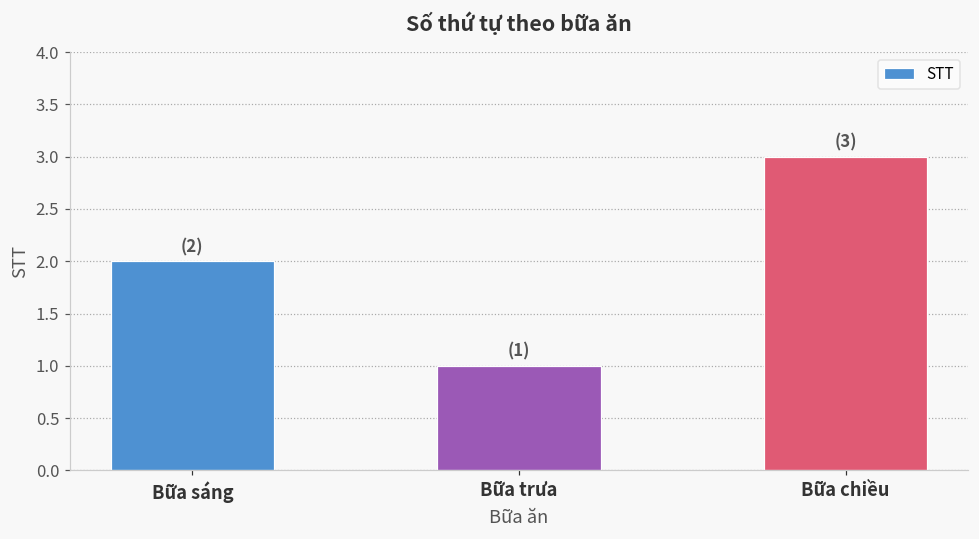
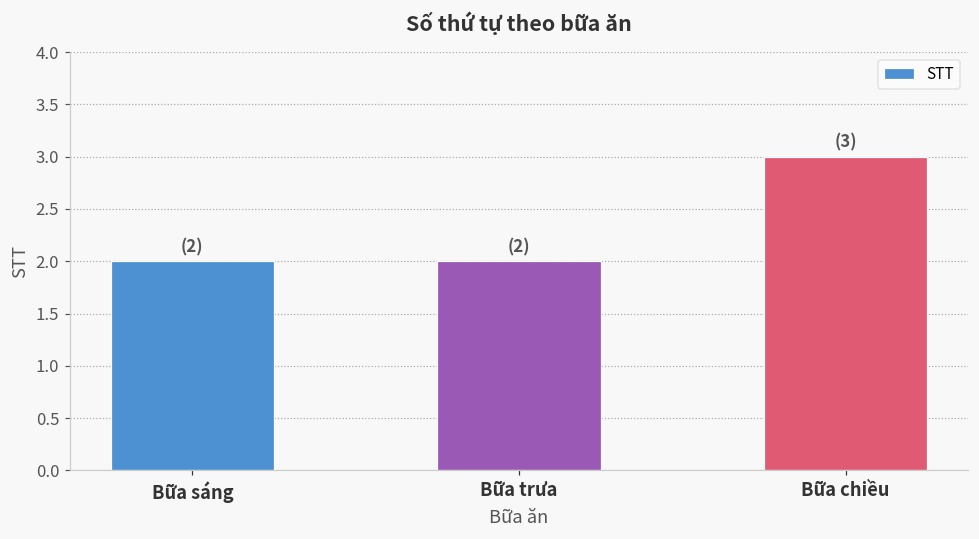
  {
    "Bữa sáng": "(2)",
-   "Bữa trưa": "(1)",
+   "Bữa trưa": "(2)",
    "Bữa chiều": "(3)"
  }
